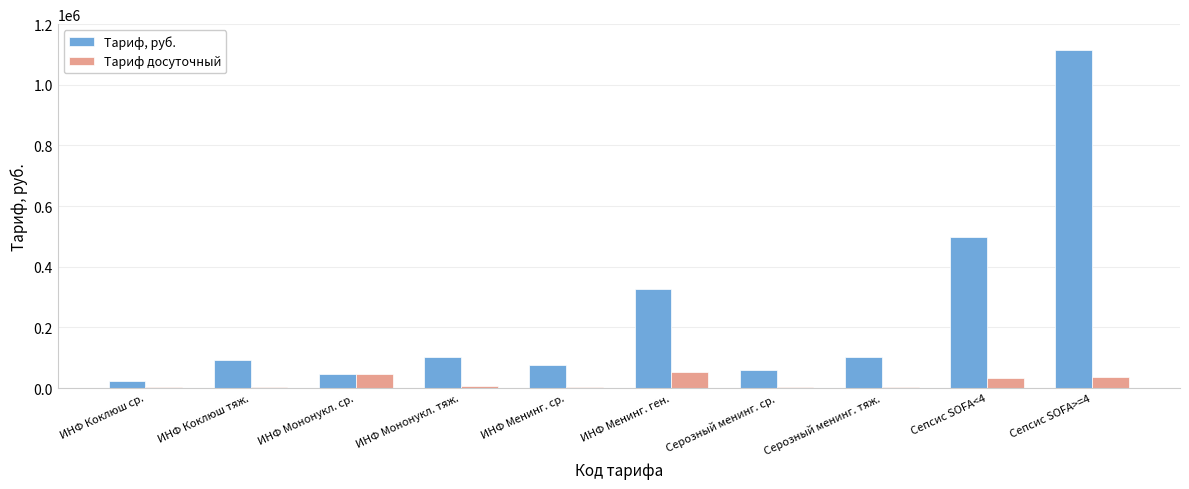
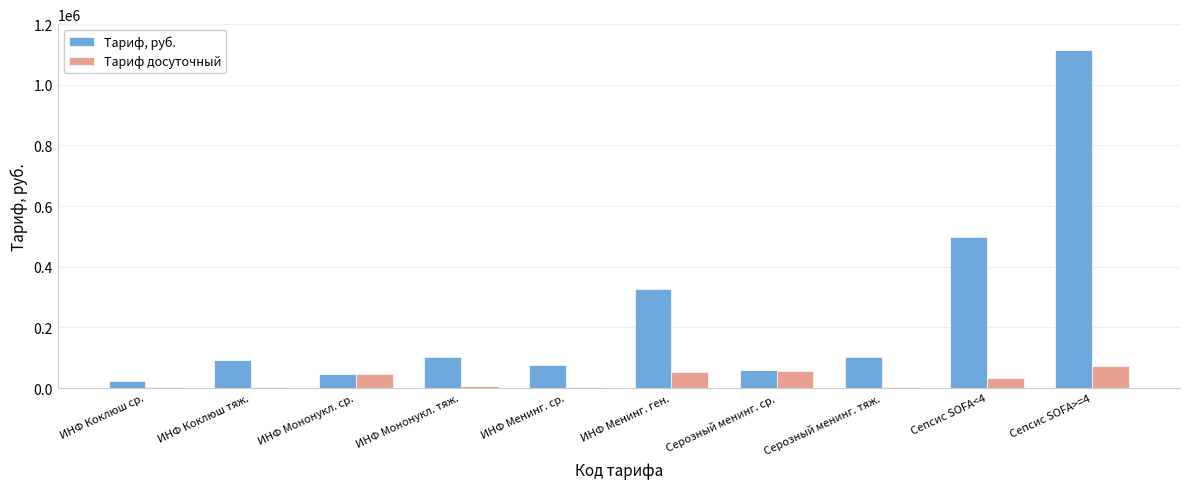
  {
    "Тариф, руб.": {
      "ИНФ Коклюш ср.": 20000,
      "ИНФ Коклюш тяж.": 90000,
      "ИНФ Мононукл. ср.": 50000,
      "ИНФ Мононукл. тяж.": 100000,
      "ИНФ Менинг. ср.": 80000,
      "ИНФ Менинг. ген.": 330000,
      "Серозный менинг. ср.": 60000,
      "Серозный менинг. тяж.": 100000,
      "Сепсис SOFA<4": 500000,
      "Сепсис SOFA>=4": 1120000
    },
    "Тариф досуточный": {
      "ИНФ Мононукл. ср.": 50000,
      "ИНФ Менинг. ген.": 50000,
-     "Серозный менинг. ср.": 0,
+     "Серозный менинг. ср.": 60000,
      "Сепсис SOFA<4": 30000,
-     "Сепсис SOFA>=4": 40000
+     "Сепсис SOFA>=4": 70000
    }
  }
